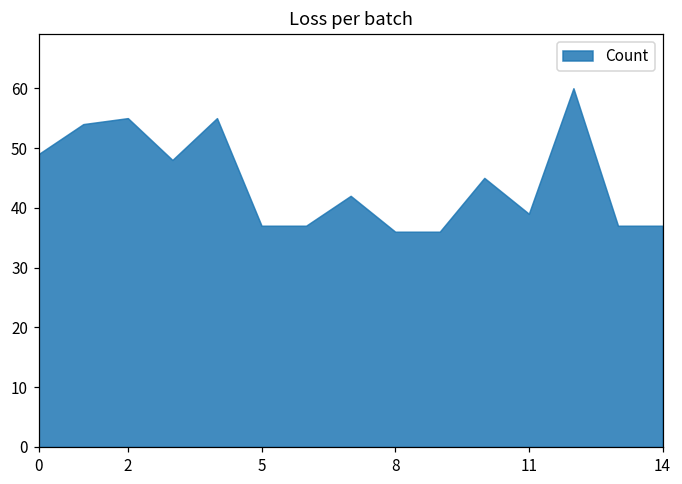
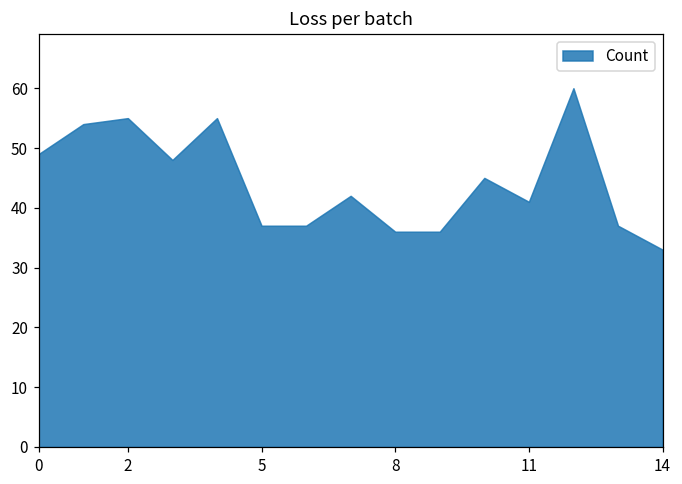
  {
    "0": 49,
    "2": 55,
    "5": 37,
    "8": 36,
-   "11": 39,
-   "14": 37
+   "11": 41,
+   "14": 33
  }
